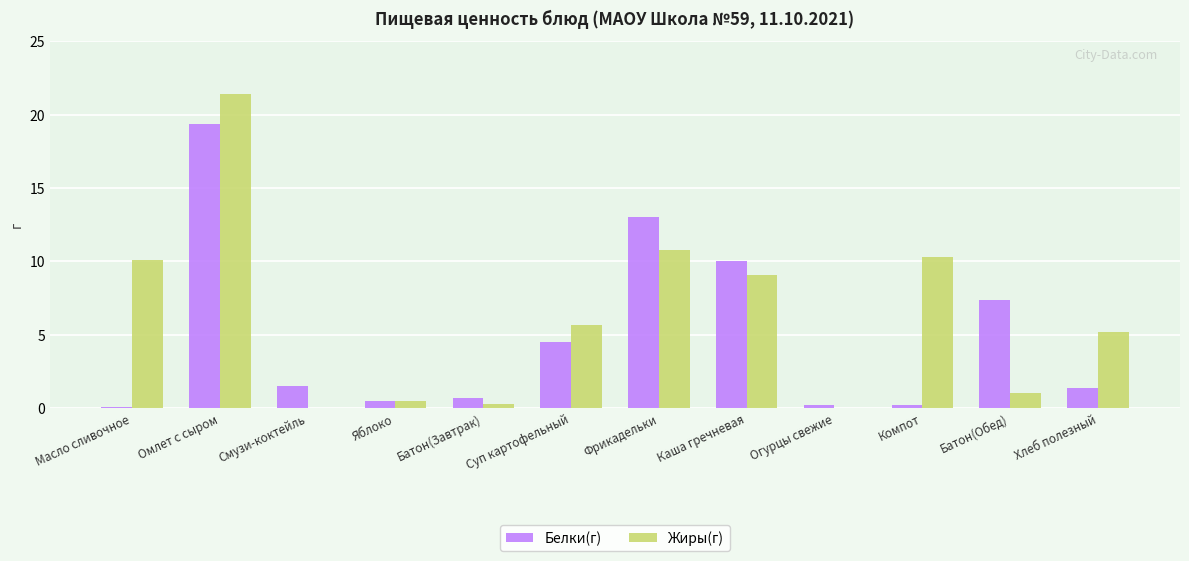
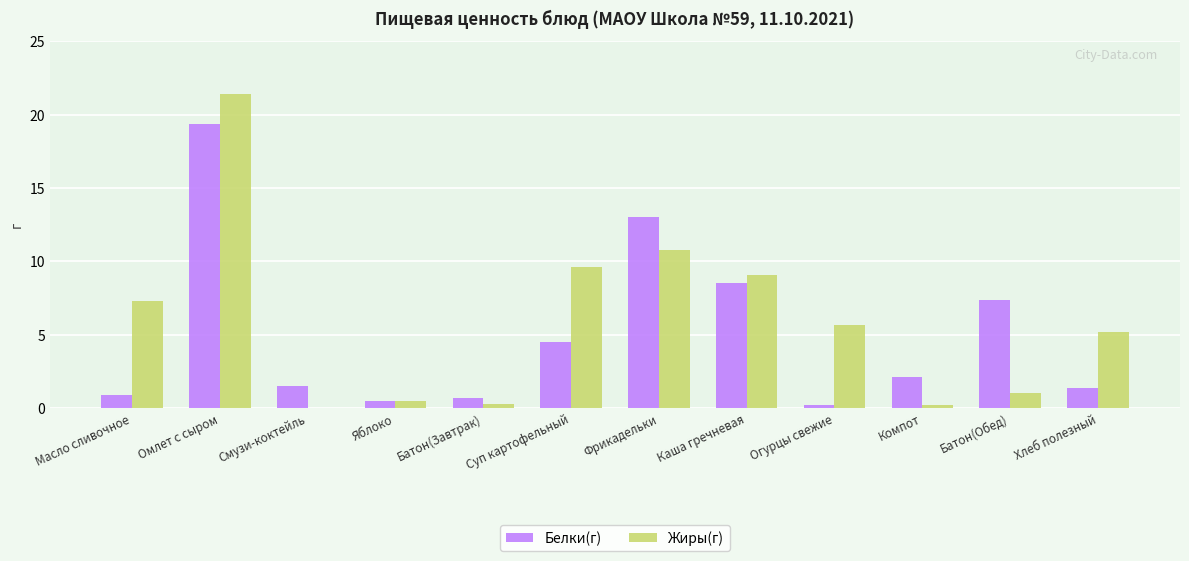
  {
    "Белки(г)": {
-     "Масло сливочное": 0.1,
+     "Масло сливочное": 0.9,
      "Омлет с сыром": 19.4,
      "Смузи-коктейль": 1.5,
      "Яблоко": 0.5,
      "Батон(Завтрак)": 0.7,
      "Суп картофельный": 4.5,
      "Фрикадельки": 13.0,
-     "Каша гречневая": 10.0,
+     "Каша гречневая": 8.5,
      "Огурцы свежие": 0.2,
-     "Компот": 0.2,
+     "Компот": 2.1,
      "Батон(Обед)": 7.4,
      "Хлеб полезный": 1.4
    },
    "Жиры(г)": {
-     "Масло сливочное": 10.1,
+     "Масло сливочное": 7.3,
      "Омлет с сыром": 21.4,
      "Смузи-коктейль": 0.0,
      "Яблоко": 0.5,
      "Батон(Завтрак)": 0.3,
-     "Суп картофельный": 5.7,
+     "Суп картофельный": 9.6,
      "Фрикадельки": 10.8,
      "Каша гречневая": 9.1,
-     "Огурцы свежие": 0.0,
-     "Компот": 10.3,
+     "Огурцы свежие": 5.7,
+     "Компот": 0.2,
      "Батон(Обед)": 1.0,
      "Хлеб полезный": 5.2
    }
  }
